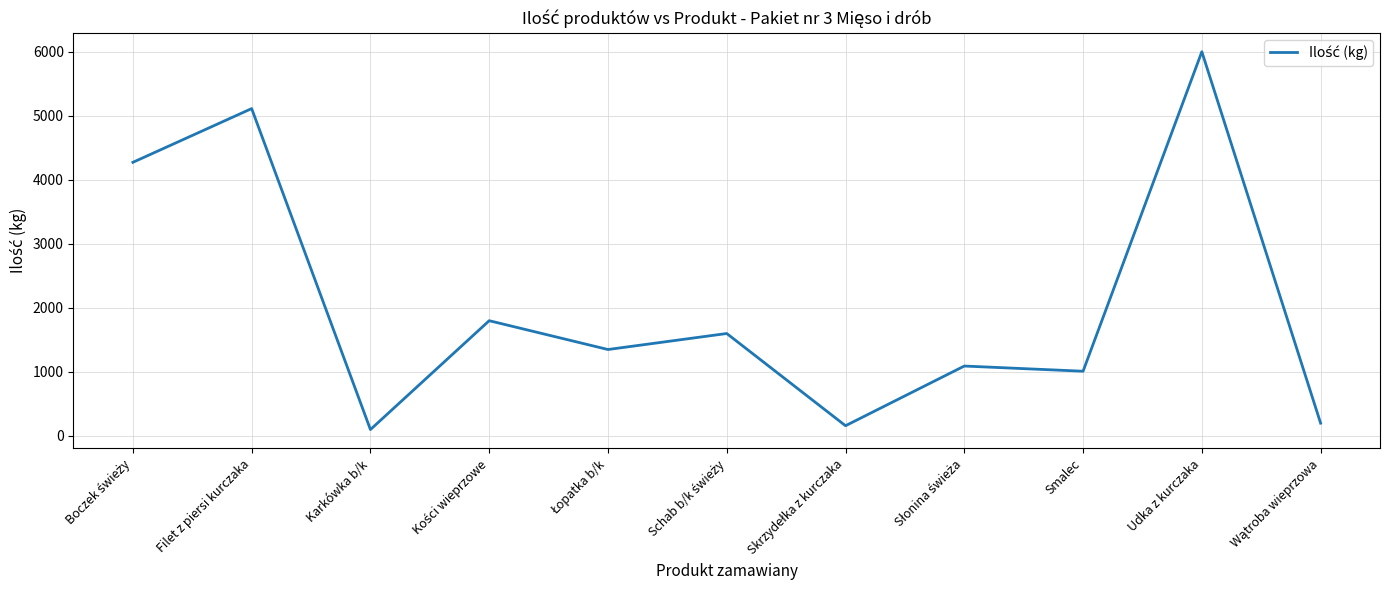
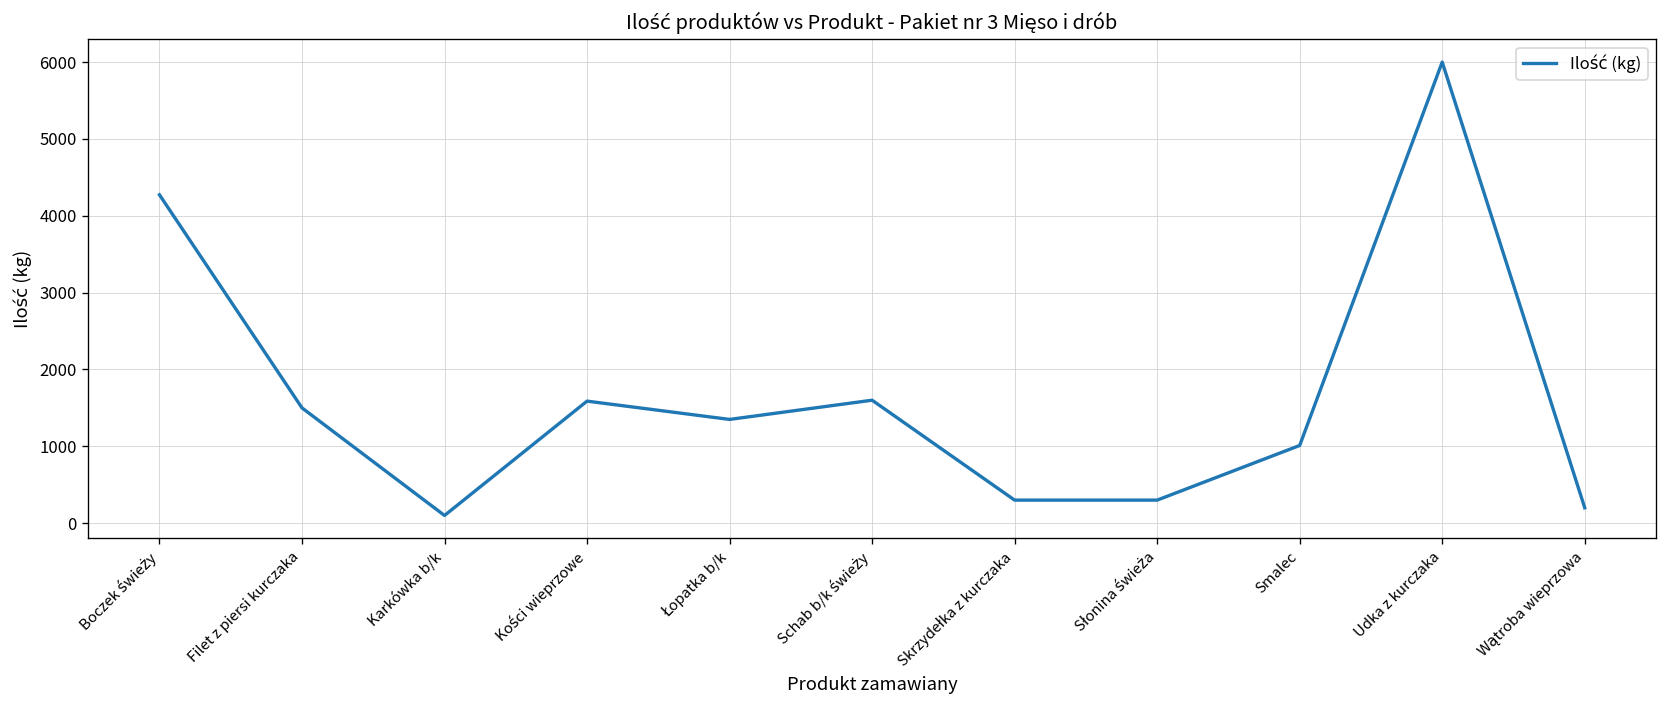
  {
    "Boczek świeży": 4300,
-   "Filet z piersi kurczaka": 5100,
+   "Filet z piersi kurczaka": 1500,
    "Karkówka b/k": 100,
-   "Kości wieprzowe": 1800,
+   "Kości wieprzowe": 1600,
    "Łopatka b/k": 1400,
    "Schab b/k świeży": 1600,
-   "Skrzydełka z kurczaka": 200,
-   "Słonina świeża": 1100,
+   "Skrzydełka z kurczaka": 300,
+   "Słonina świeża": 300,
    "Smalec": 1000,
    "Udka z kurczaka": 6000,
    "Wątroba wieprzowa": 200
  }
